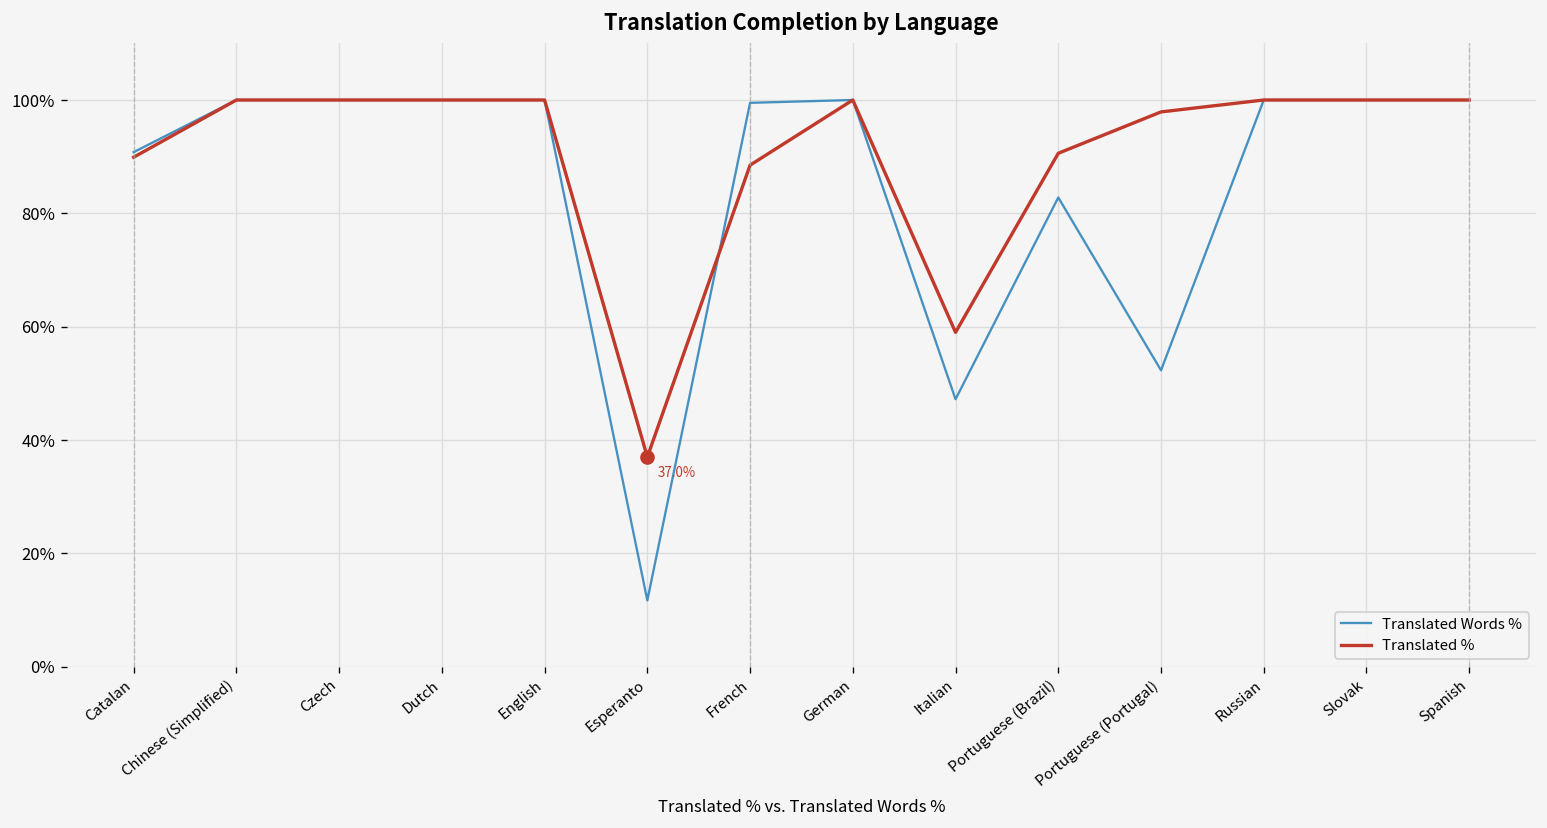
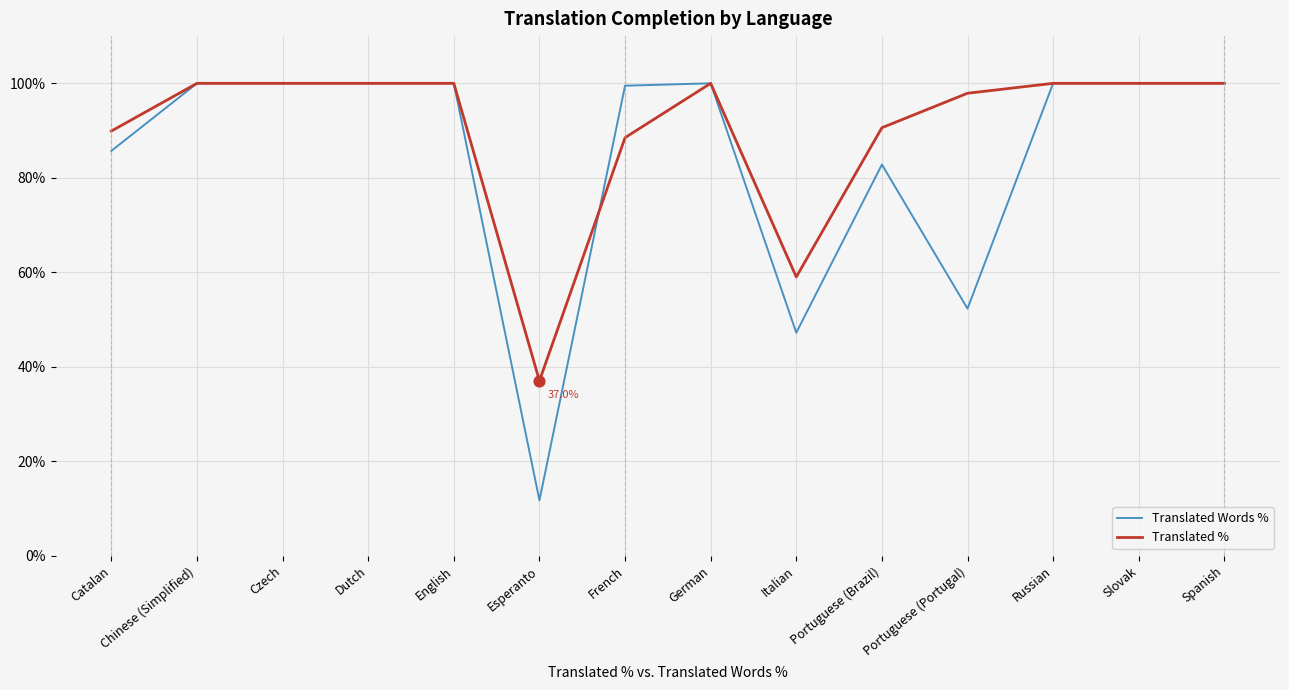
  {
    "Translated Words %": {
-     "Catalan": "91%",
+     "Catalan": "86%",
      "Esperanto": "12%",
      "French": "100%",
      "Italian": "47%",
      "Portuguese (Brazil)": "83%",
      "Portuguese (Portugal)": "52%"
    }
  }
